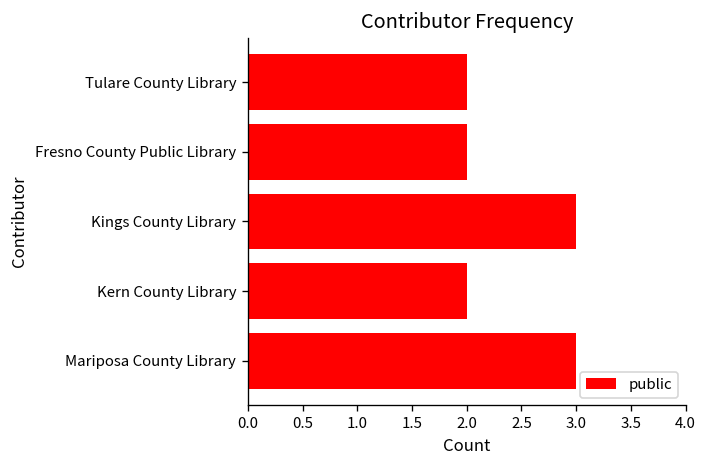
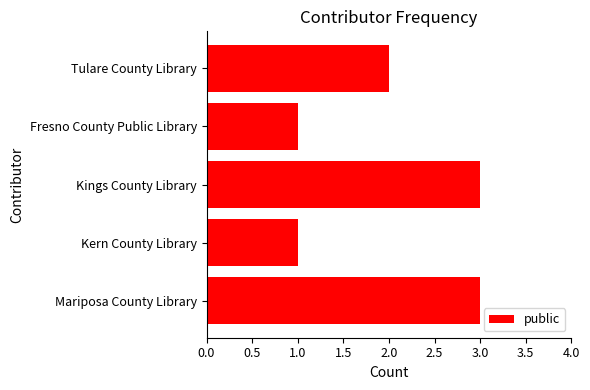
  {
    "Tulare County Library": 2,
-   "Fresno County Public Library": 2,
+   "Fresno County Public Library": 1,
    "Kings County Library": 3,
-   "Kern County Library": 2,
+   "Kern County Library": 1,
    "Mariposa County Library": 3
  }
